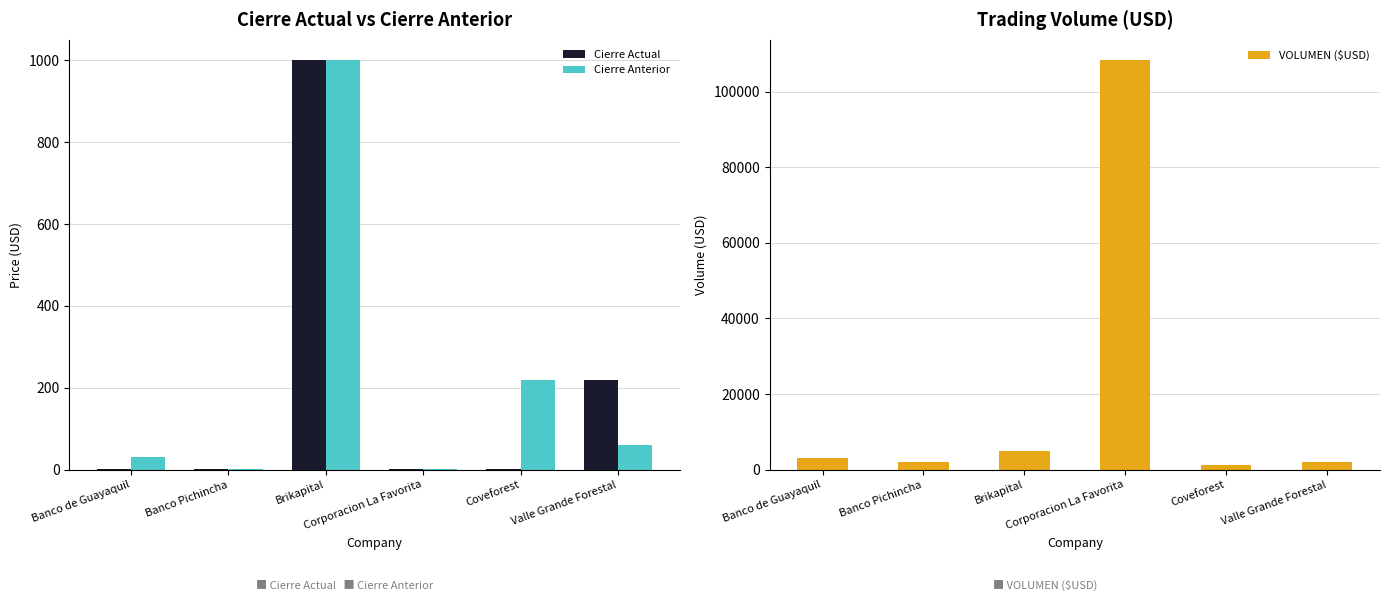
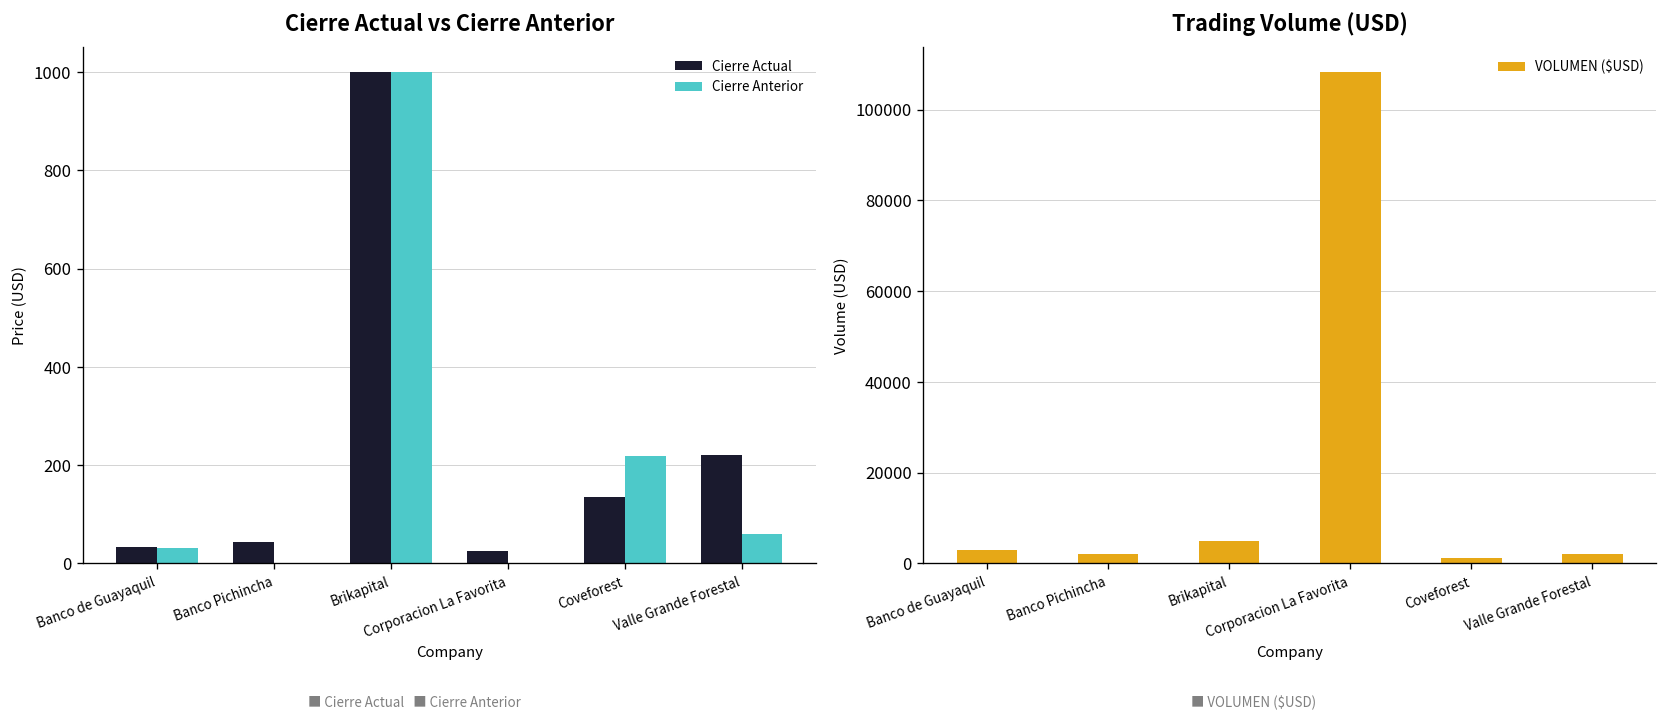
  {
    "Cierre Actual vs Cierre Anterior": {
      "Cierre Actual": {
-       "Banco de Guayaquil": 0,
-       "Banco Pichincha": 0,
+       "Banco de Guayaquil": 30,
+       "Banco Pichincha": 40,
        "Brikapital": 1000,
-       "Corporacion La Favorita": 0,
-       "Coveforest": 0,
+       "Corporacion La Favorita": 30,
+       "Coveforest": 130,
        "Valle Grande Forestal": 220
      },
      "Cierre Anterior": {
        "Banco de Guayaquil": 30,
        "Brikapital": 1000,
        "Coveforest": 220,
        "Valle Grande Forestal": 60
      }
    },
    "Trading Volume (USD)": {
      "Banco de Guayaquil": 3000,
      "Banco Pichincha": 2000,
      "Brikapital": 5000,
      "Corporacion La Favorita": 108000,
      "Coveforest": 1000,
      "Valle Grande Forestal": 2000
    }
  }
